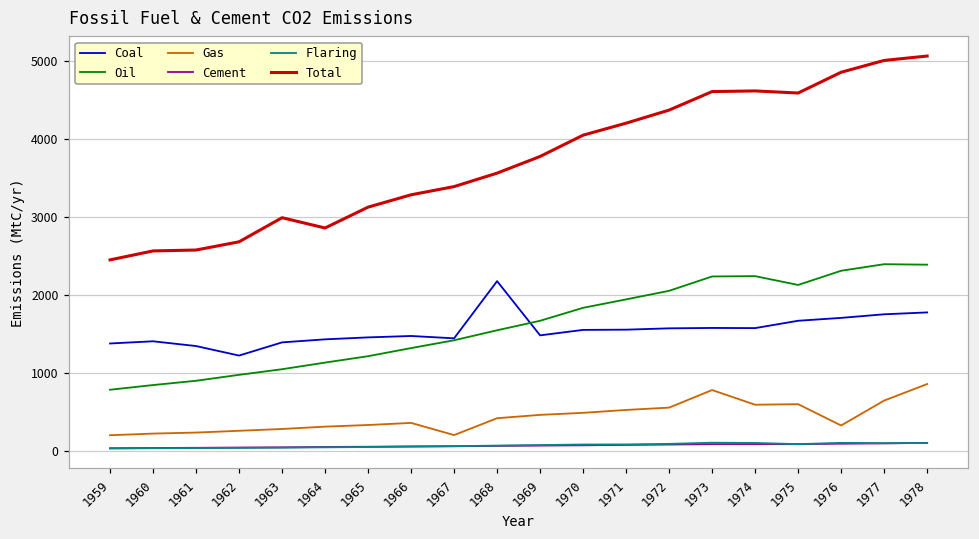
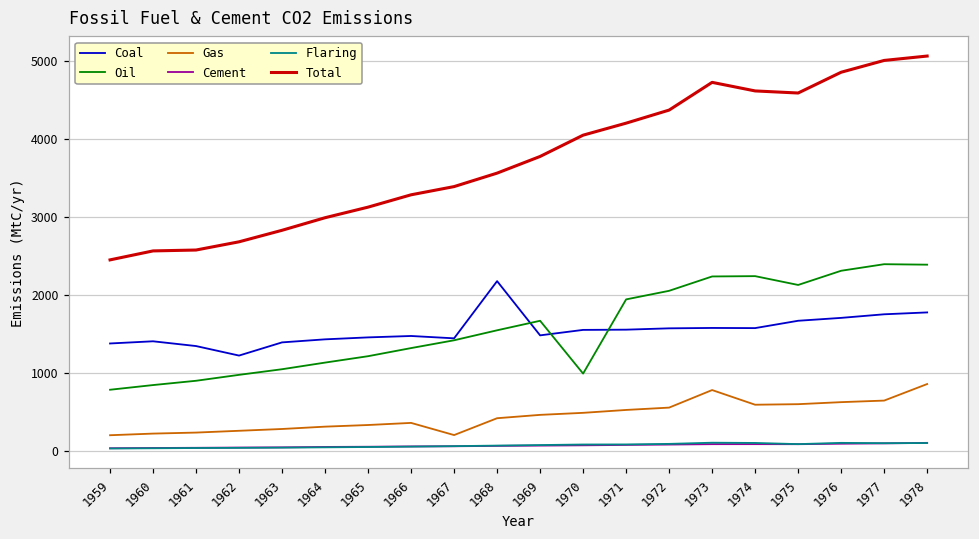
  {
    "Coal": {
      "1959": 1400,
      "1960": 1400,
      "1961": 1300,
      "1962": 1200,
      "1963": 1400,
      "1964": 1400,
      "1965": 1500,
      "1966": 1500,
      "1968": 2200,
      "1969": 1500,
      "1970": 1600,
      "1971": 1600,
      "1972": 1600,
      "1973": 1600,
      "1974": 1600,
      "1975": 1700,
      "1976": 1700,
      "1977": 1800,
      "1978": 1800
    },
    "Oil": {
      "1959": 800,
      "1960": 800,
      "1961": 900,
      "1962": 1000,
      "1963": 1100,
      "1964": 1100,
      "1965": 1200,
      "1966": 1300,
      "1968": 1600,
      "1969": 1700,
-     "1970": 1800,
+     "1970": 1000,
      "1971": 1900,
      "1972": 2100,
      "1973": 2200,
      "1974": 2200,
      "1975": 2100,
      "1976": 2300,
      "1977": 2400,
      "1978": 2400
    },
    "Gas": {
      "1959": 200,
      "1960": 200,
      "1961": 200,
      "1962": 300,
      "1963": 300,
      "1964": 300,
      "1965": 300,
      "1966": 400,
      "1967": 200,
      "1968": 400,
      "1969": 500,
      "1970": 500,
      "1971": 500,
      "1972": 600,
      "1973": 800,
      "1974": 600,
      "1975": 600,
-     "1976": 300,
+     "1976": 600,
      "1977": 700,
      "1978": 900
    },
    "Total": {
      "1959": 2500,
      "1960": 2600,
      "1961": 2600,
      "1962": 2700,
-     "1963": 3000,
-     "1964": 2900,
+     "1963": 2800,
+     "1964": 3000,
      "1965": 3100,
      "1966": 3300,
      "1967": 3400,
      "1968": 3600,
      "1969": 3800,
      "1970": 4100,
      "1971": 4200,
      "1972": 4400,
-     "1973": 4600,
+     "1973": 4700,
      "1974": 4600,
      "1975": 4600,
      "1976": 4900,
      "1977": 5000,
      "1978": 5100
    }
  }
